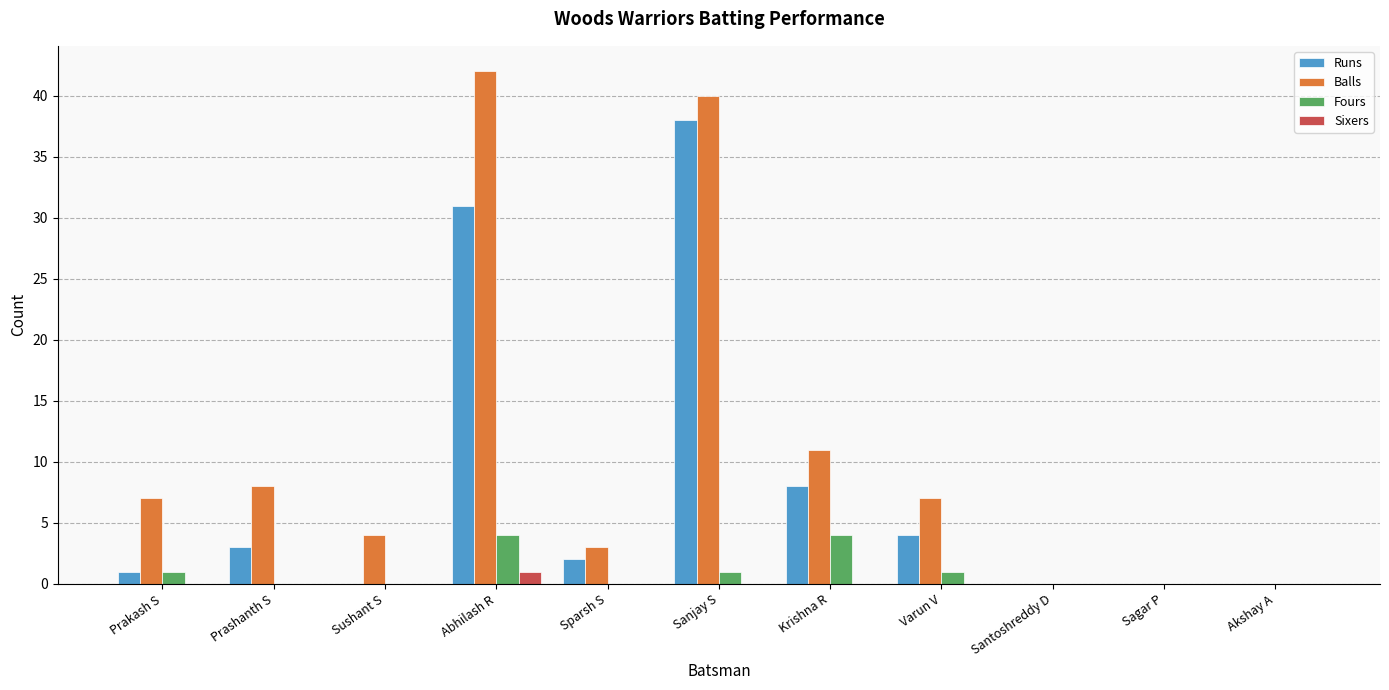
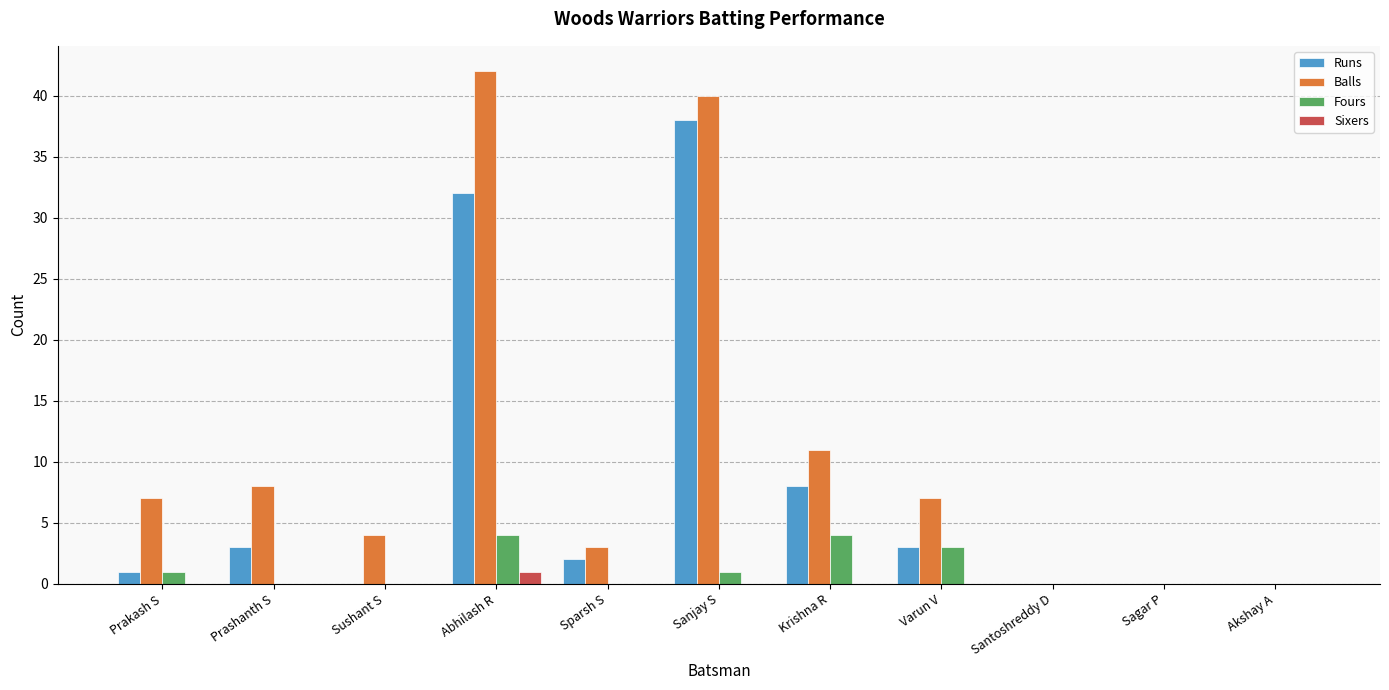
  {
    "Runs": {
      "Prakash S": 1,
      "Prashanth S": 3,
      "Sushant S": 0,
-     "Abhilash R": 31,
+     "Abhilash R": 32,
      "Sparsh S": 2,
      "Sanjay S": 38,
      "Krishna R": 8,
-     "Varun V": 4,
+     "Varun V": 3,
      "Santoshreddy D": 0,
      "Sagar P": 0,
      "Akshay A": 0
    },
    "Fours": {
      "Prakash S": 1,
      "Prashanth S": 0,
      "Sushant S": 0,
      "Abhilash R": 4,
      "Sparsh S": 0,
      "Sanjay S": 1,
      "Krishna R": 4,
-     "Varun V": 1,
+     "Varun V": 3,
      "Santoshreddy D": 0,
      "Sagar P": 0,
      "Akshay A": 0
    }
  }
